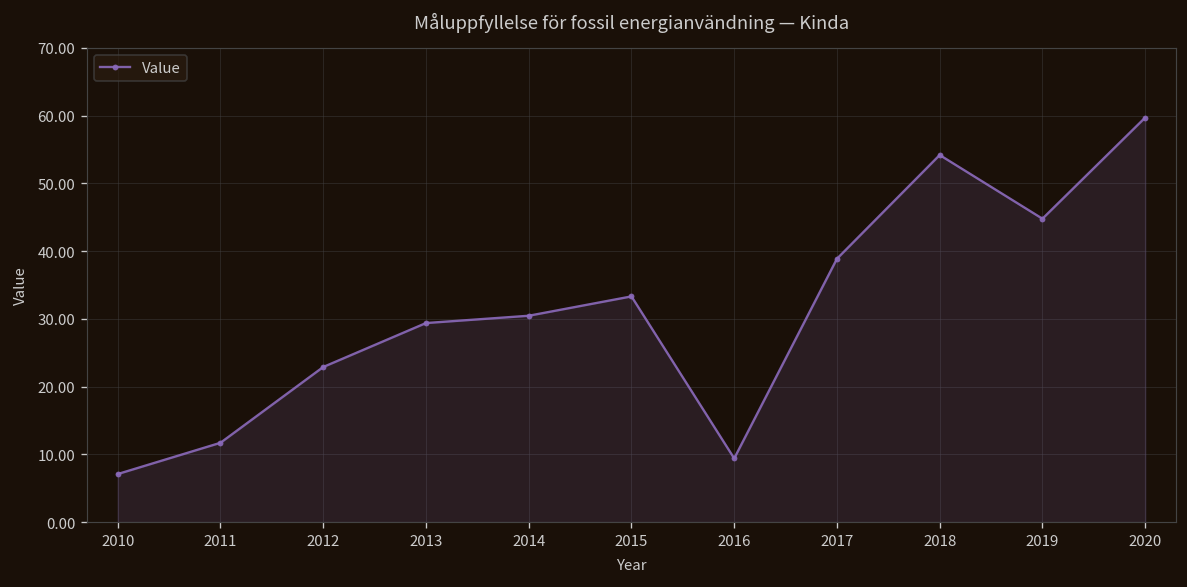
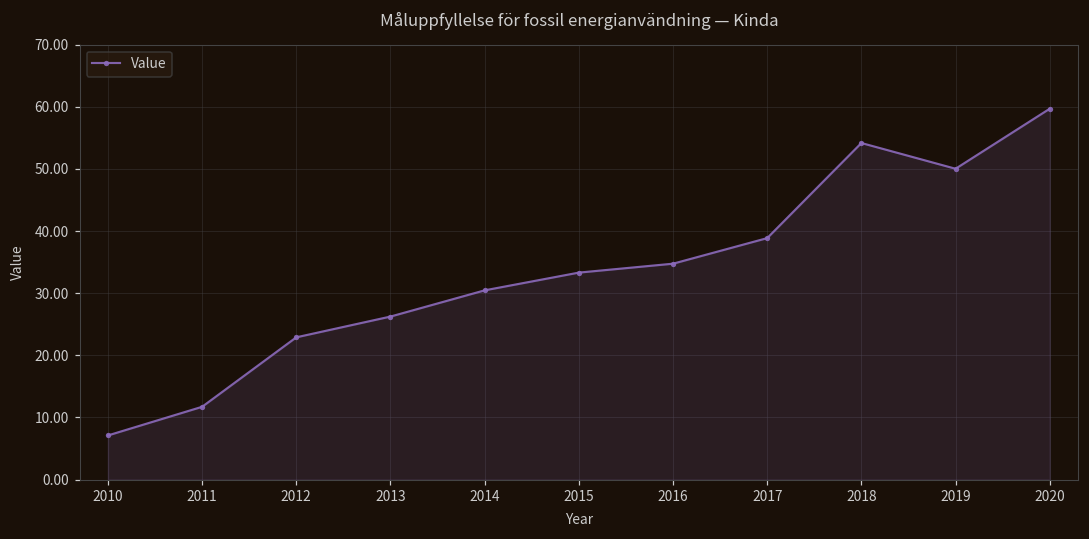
  {
    "2010": 7,
    "2011": 12,
    "2012": 23,
-   "2013": 29,
+   "2013": 26,
    "2014": 30,
    "2015": 33,
-   "2016": 9,
+   "2016": 35,
    "2017": 39,
    "2018": 54,
-   "2019": 45,
+   "2019": 50,
    "2020": 60
  }
